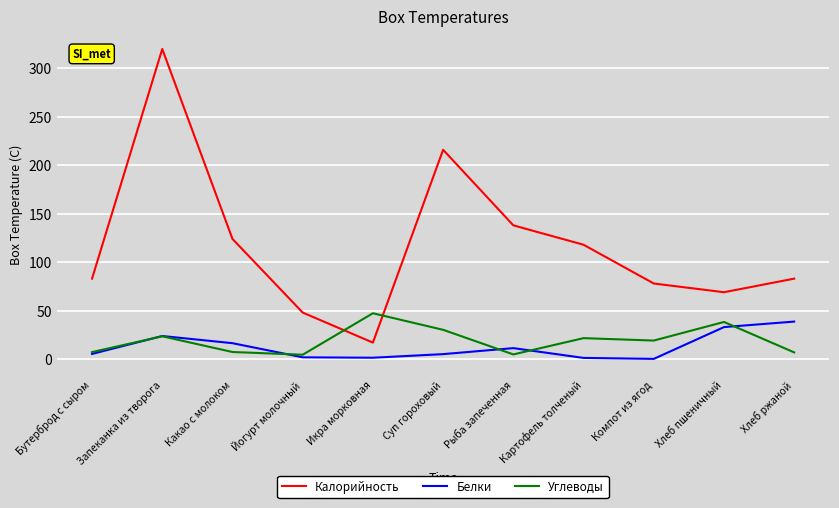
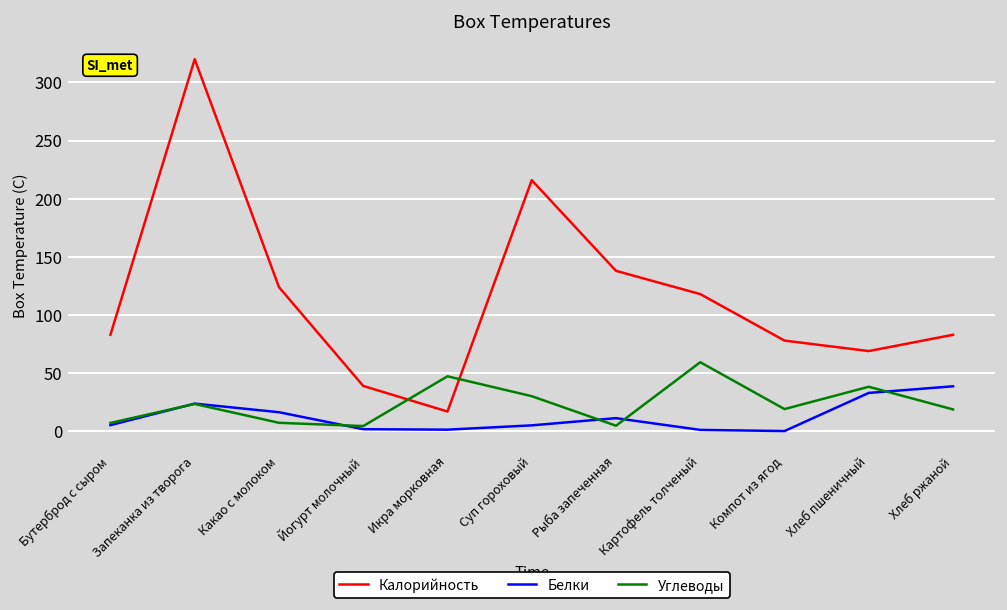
  {
    "Калорийность": {
      "Бутерброд с сыром": 80,
      "Запеканка из творога": 320,
      "Какао с молоком": 120,
-     "Йогурт молочный": 50,
+     "Йогурт молочный": 40,
      "Икра морковная": 20,
      "Суп гороховый": 220,
      "Рыба запеченная": 140,
      "Картофель толченый": 120,
      "Компот из ягод": 80,
      "Хлеб пшеничный": 70,
      "Хлеб ржаной": 80
    },
    "Белки": {
      "Какао с молоком": 20,
      "Йогурт молочный": 0,
      "Икра морковная": 0,
      "Суп гороховый": 10,
      "Рыба запеченная": 10,
      "Картофель толченый": 0,
      "Компот из ягод": 0,
      "Хлеб пшеничный": 30,
      "Хлеб ржаной": 40
    },
    "Углеводы": {
      "Какао с молоком": 10,
      "Йогурт молочный": 0,
      "Икра морковная": 50,
      "Суп гороховый": 30,
      "Рыба запеченная": 0,
-     "Картофель толченый": 20,
+     "Картофель толченый": 60,
      "Компот из ягод": 20,
      "Хлеб пшеничный": 40,
-     "Хлеб ржаной": 10
+     "Хлеб ржаной": 20
    }
  }
